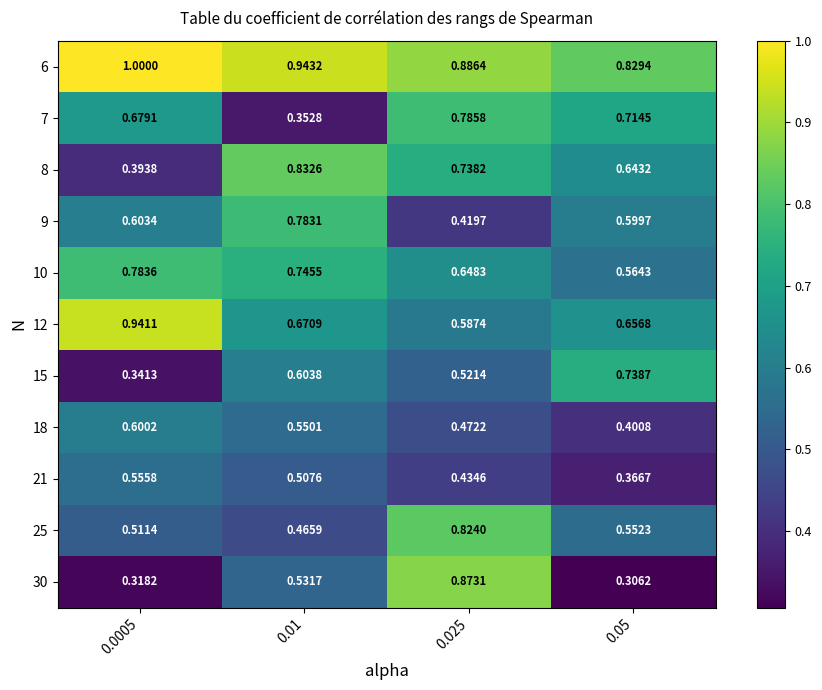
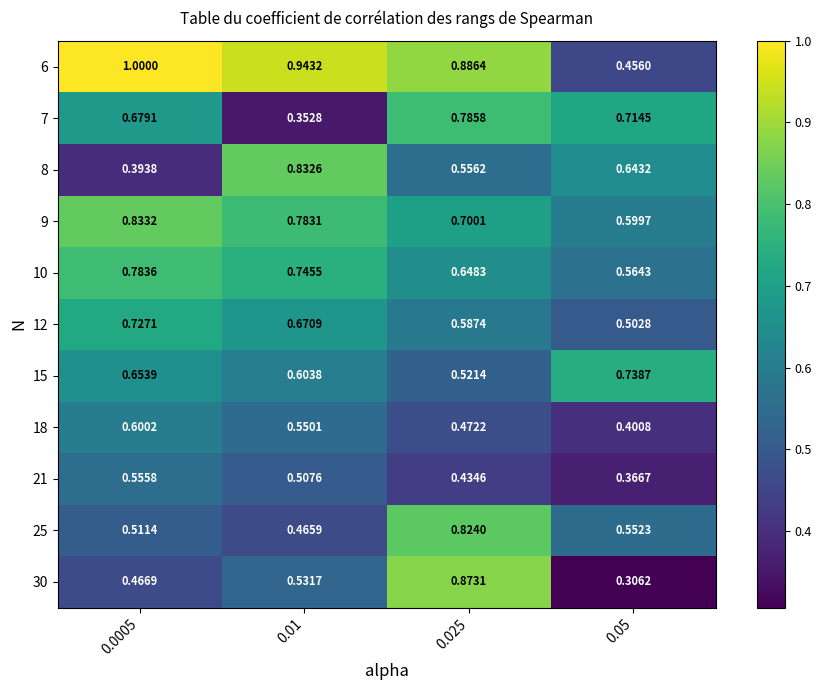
  {
    "6": {
      "0.0005": 1.0000,
      "0.01": 0.9432,
      "0.025": 0.8864,
-     "0.05": 0.8294
+     "0.05": 0.4560
    },
    "7": {
      "0.0005": 0.6791,
      "0.01": 0.3528,
      "0.025": 0.7858,
      "0.05": 0.7145
    },
    "8": {
      "0.0005": 0.3938,
      "0.01": 0.8326,
-     "0.025": 0.7382,
+     "0.025": 0.5562,
      "0.05": 0.6432
    },
    "9": {
-     "0.0005": 0.6034,
+     "0.0005": 0.8332,
      "0.01": 0.7831,
-     "0.025": 0.4197,
+     "0.025": 0.7001,
      "0.05": 0.5997
    },
    "10": {
      "0.0005": 0.7836,
      "0.01": 0.7455,
      "0.025": 0.6483,
      "0.05": 0.5643
    },
    "12": {
-     "0.0005": 0.9411,
+     "0.0005": 0.7271,
      "0.01": 0.6709,
      "0.025": 0.5874,
-     "0.05": 0.6568
+     "0.05": 0.5028
    },
    "15": {
-     "0.0005": 0.3413,
+     "0.0005": 0.6539,
      "0.01": 0.6038,
      "0.025": 0.5214,
      "0.05": 0.7387
    },
    "18": {
      "0.0005": 0.6002,
      "0.01": 0.5501,
      "0.025": 0.4722,
      "0.05": 0.4008
    },
    "21": {
      "0.0005": 0.5558,
      "0.01": 0.5076,
      "0.025": 0.4346,
      "0.05": 0.3667
    },
    "25": {
      "0.0005": 0.5114,
      "0.01": 0.4659,
      "0.025": 0.8240,
      "0.05": 0.5523
    },
    "30": {
-     "0.0005": 0.3182,
+     "0.0005": 0.4669,
      "0.01": 0.5317,
      "0.025": 0.8731,
      "0.05": 0.3062
    }
  }
